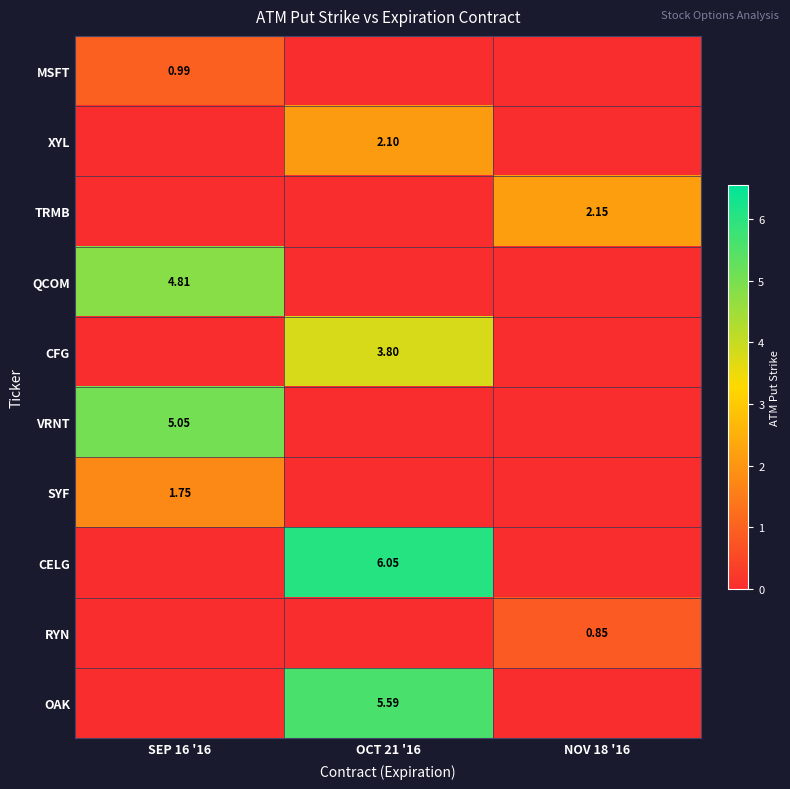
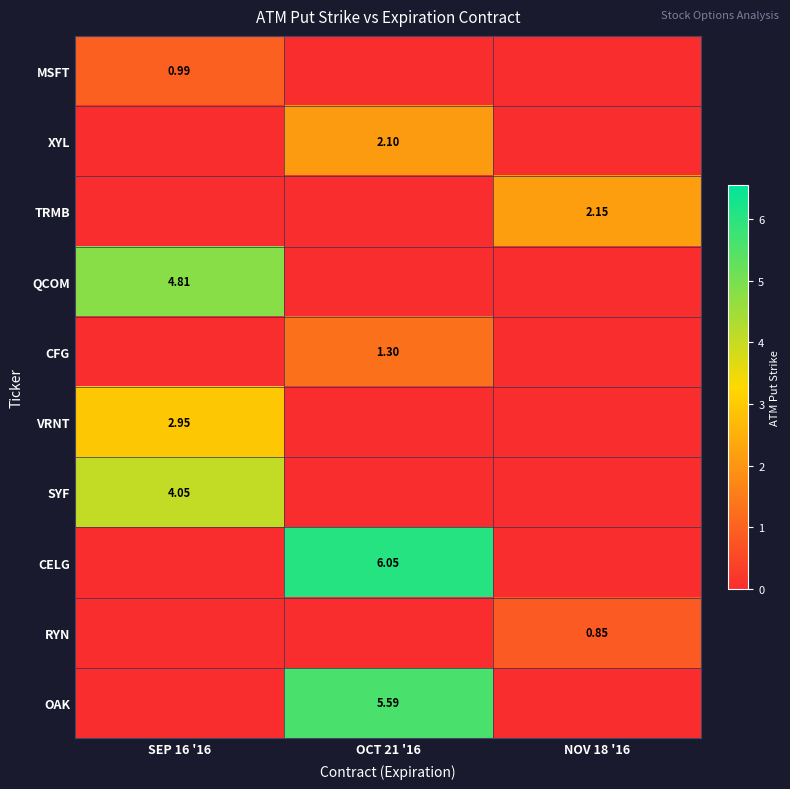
  {
    "MSFT": {
      "SEP 16 '16": 0.99
    },
    "XYL": {
      "OCT 21 '16": 2.10
    },
    "TRMB": {
      "NOV 18 '16": 2.15
    },
    "QCOM": {
      "SEP 16 '16": 4.81
    },
    "CFG": {
-     "OCT 21 '16": 3.80
+     "OCT 21 '16": 1.30
    },
    "VRNT": {
-     "SEP 16 '16": 5.05
+     "SEP 16 '16": 2.95
    },
    "SYF": {
-     "SEP 16 '16": 1.75
+     "SEP 16 '16": 4.05
    },
    "CELG": {
      "OCT 21 '16": 6.05
    },
    "RYN": {
      "NOV 18 '16": 0.85
    },
    "OAK": {
      "OCT 21 '16": 5.59
    }
  }
